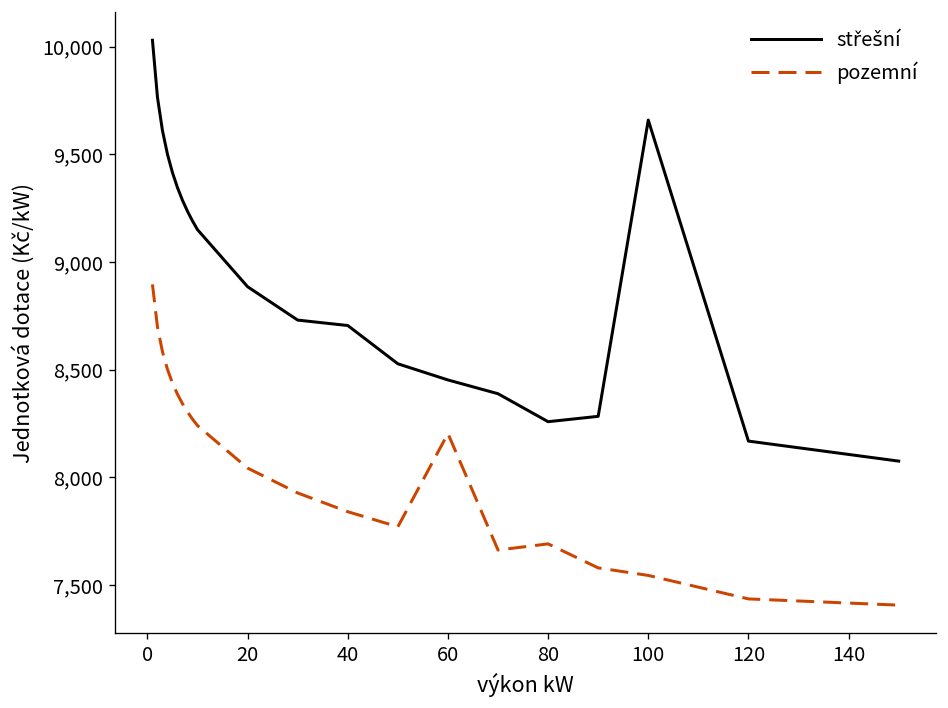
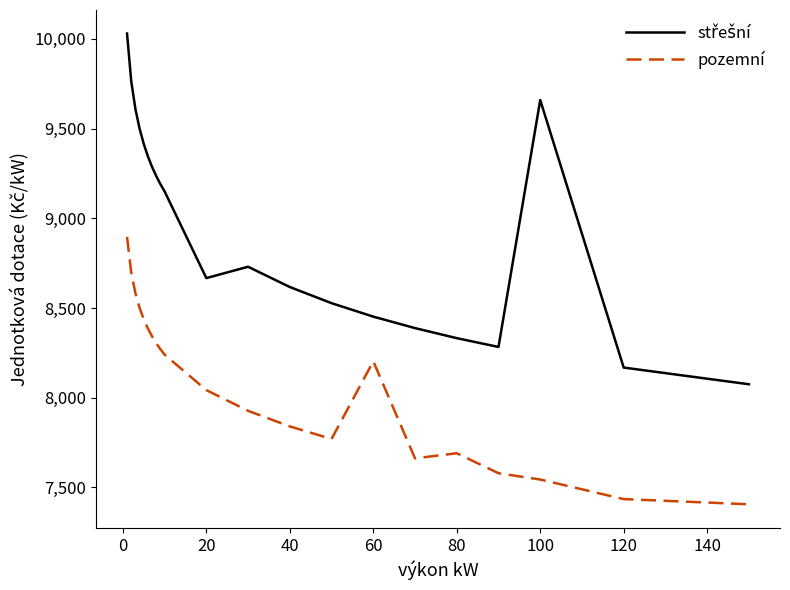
  {
    "střešní": {
-     "20": "8,880",
-     "40": "8,700",
+     "20": "8,670",
+     "40": "8,620",
      "60": "8,450",
-     "80": "8,260",
+     "80": "8,330",
      "100": "9,660",
      "120": "8,170"
    },
    "pozemní": {
      "20": "8,040",
      "40": "7,840",
      "60": "8,200",
      "80": "7,690",
      "100": "7,540",
      "120": "7,430"
    }
  }
